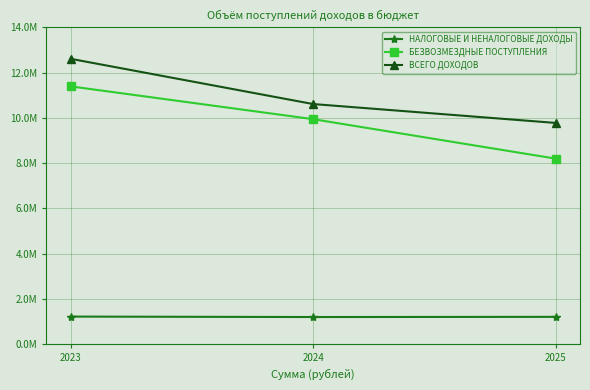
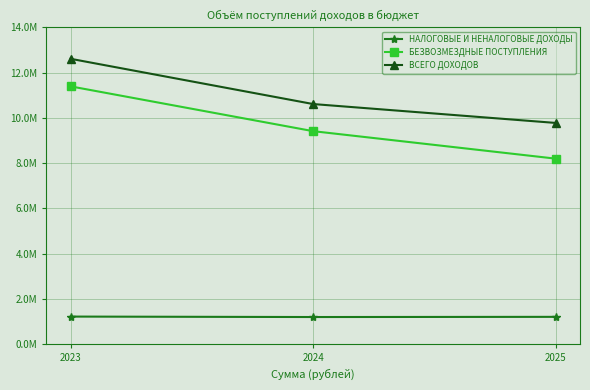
  {
    "БЕЗВОЗМЕЗДНЫЕ ПОСТУПЛЕНИЯ": {
      "2023": 11400000,
-     "2024": 9900000,
+     "2024": 9400000,
      "2025": 8200000
    }
  }
